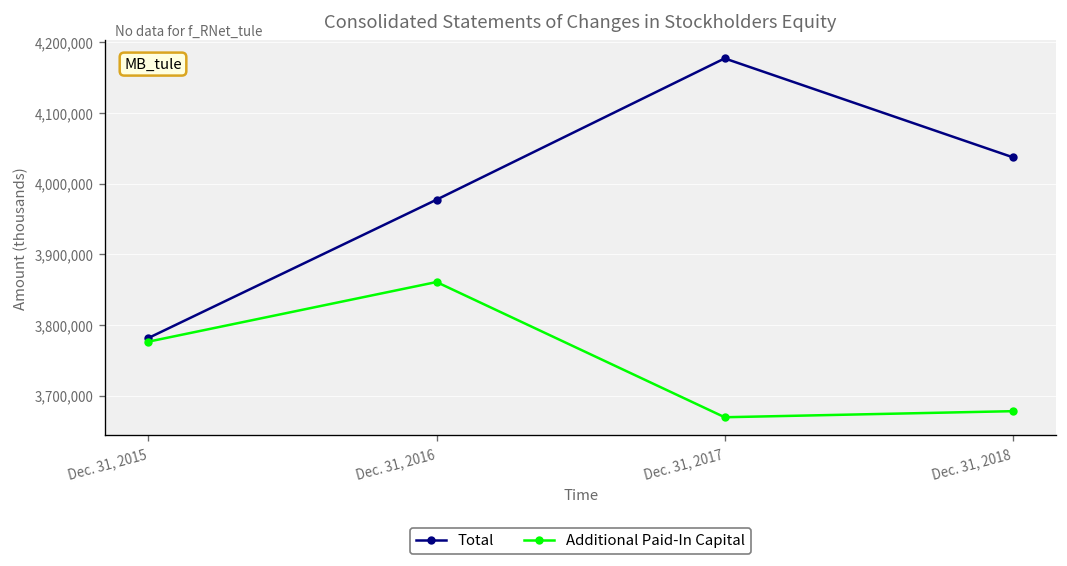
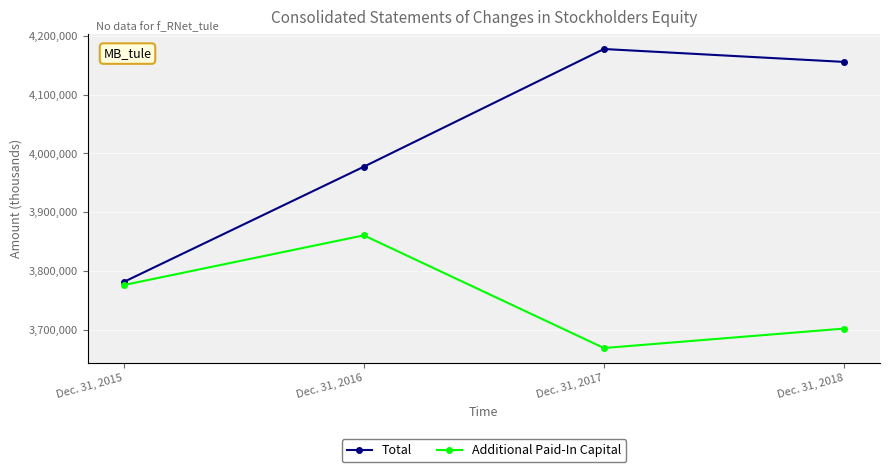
  {
    "Total": {
      "Dec. 31, 2015": "3,780,000",
      "Dec. 31, 2016": "3,980,000",
      "Dec. 31, 2017": "4,180,000",
-     "Dec. 31, 2018": "4,040,000"
+     "Dec. 31, 2018": "4,160,000"
    },
    "Additional Paid-In Capital": {
      "Dec. 31, 2015": "3,780,000",
      "Dec. 31, 2016": "3,860,000",
      "Dec. 31, 2017": "3,670,000",
-     "Dec. 31, 2018": "3,680,000"
+     "Dec. 31, 2018": "3,700,000"
    }
  }
